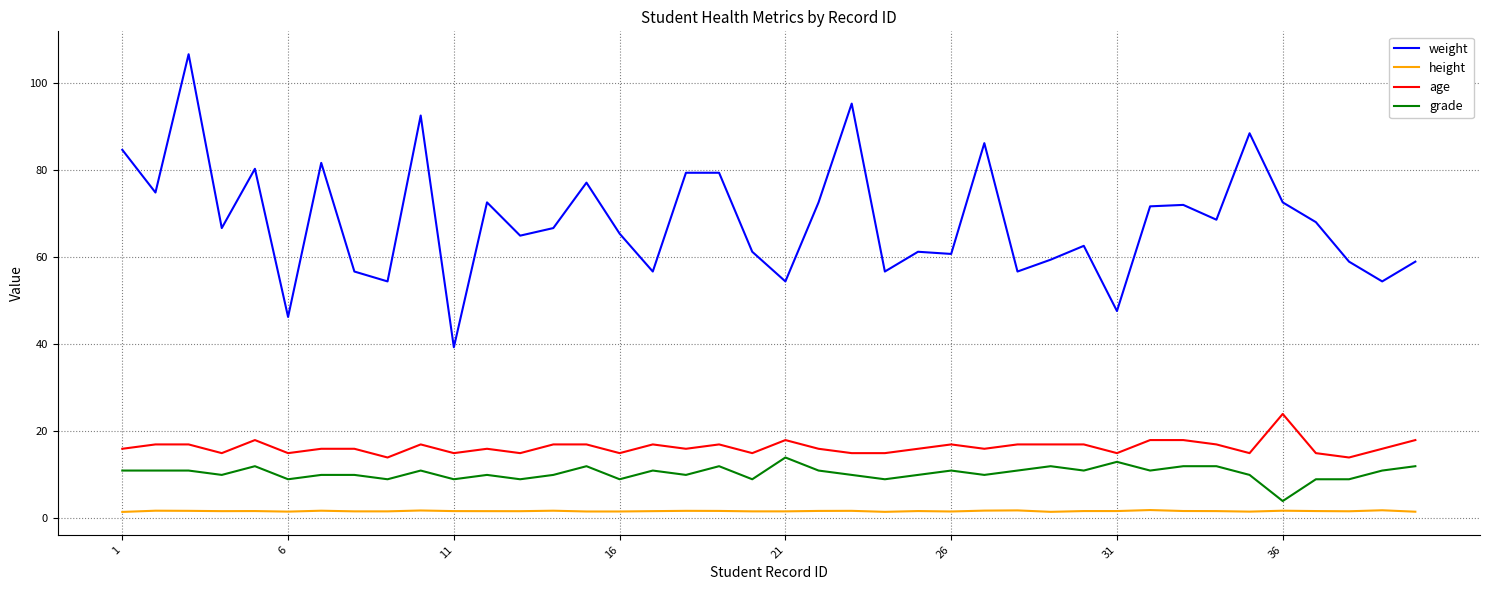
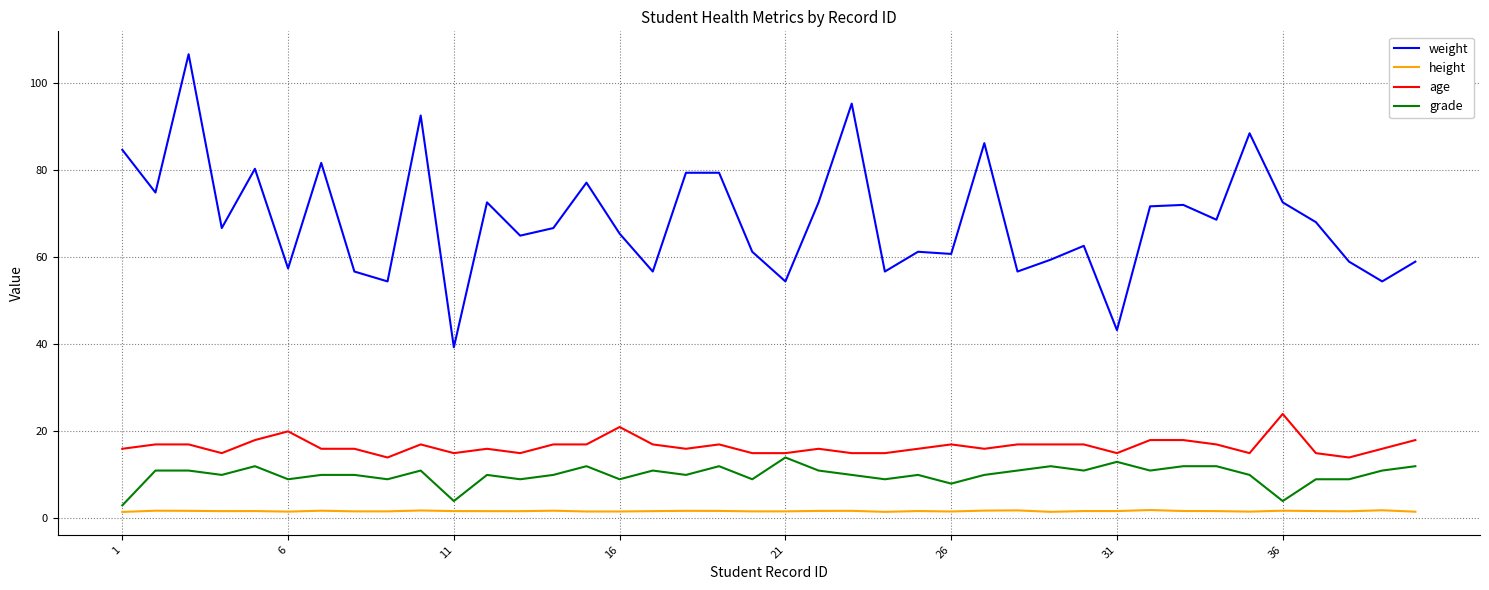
  {
    "weight": {
      "1": 85,
-     "6": 46,
+     "6": 57,
      "11": 39,
      "16": 65,
      "21": 54,
      "26": 61,
-     "31": 48,
+     "31": 43,
      "36": 73
    },
    "height": {
      "1": 2,
      "6": 2,
      "11": 2,
      "16": 2,
      "21": 2,
      "26": 2,
      "31": 2,
      "36": 2
    },
    "age": {
      "1": 16,
-     "6": 15,
+     "6": 20,
      "11": 15,
-     "16": 15,
-     "21": 18,
+     "16": 21,
+     "21": 15,
      "26": 17,
      "31": 15,
      "36": 24
    },
    "grade": {
-     "1": 11,
+     "1": 3,
      "6": 9,
-     "11": 9,
+     "11": 4,
      "16": 9,
      "21": 14,
-     "26": 11,
+     "26": 8,
      "31": 13,
      "36": 4
    }
  }
